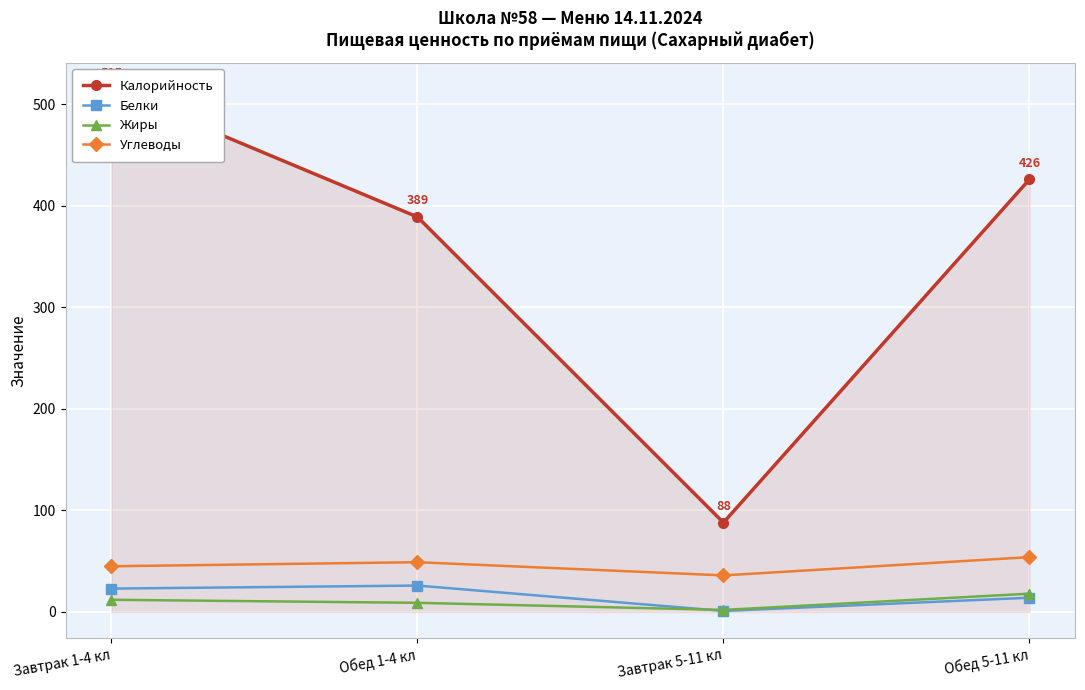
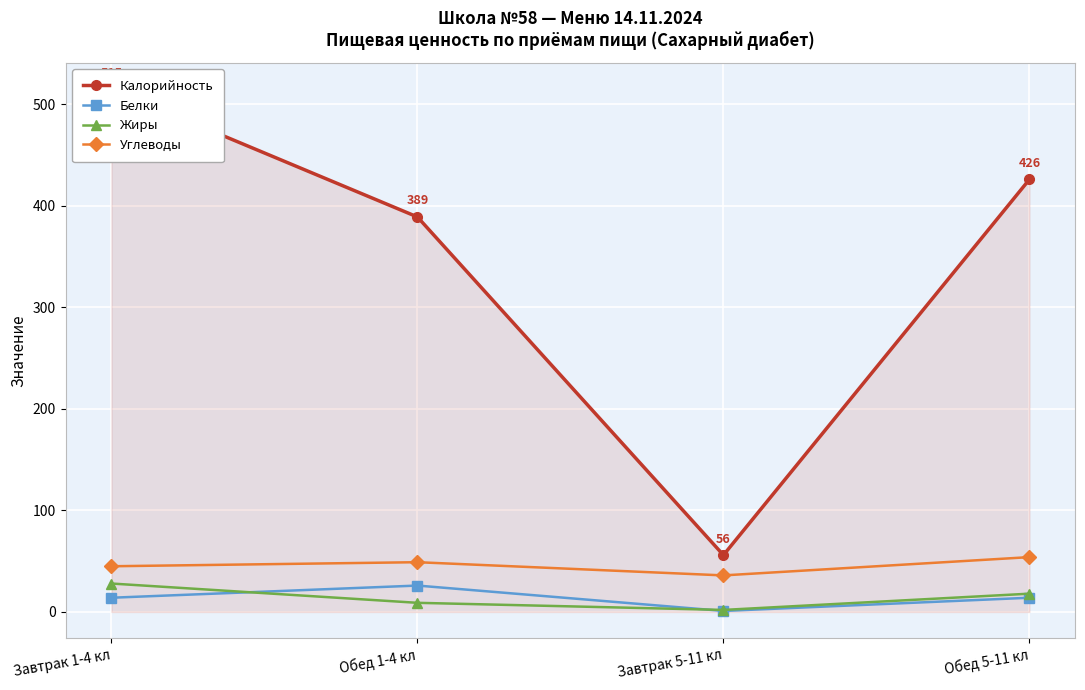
  {
    "Калорийность": {
      "Обед 1-4 кл": 389,
-     "Завтрак 5-11 кл": 88,
+     "Завтрак 5-11 кл": 56,
      "Обед 5-11 кл": 426
    },
    "Белки": {
-     "Завтрак 1-4 кл": 23,
+     "Завтрак 1-4 кл": 14,
      "Обед 1-4 кл": 26,
      "Обед 5-11 кл": 14
    },
    "Жиры": {
-     "Завтрак 1-4 кл": 12,
+     "Завтрак 1-4 кл": 28,
      "Обед 1-4 кл": 9,
      "Обед 5-11 кл": 18
    },
    "Углеводы": {
      "Завтрак 1-4 кл": 45,
      "Обед 1-4 кл": 49,
      "Завтрак 5-11 кл": 36,
      "Обед 5-11 кл": 54
    }
  }
